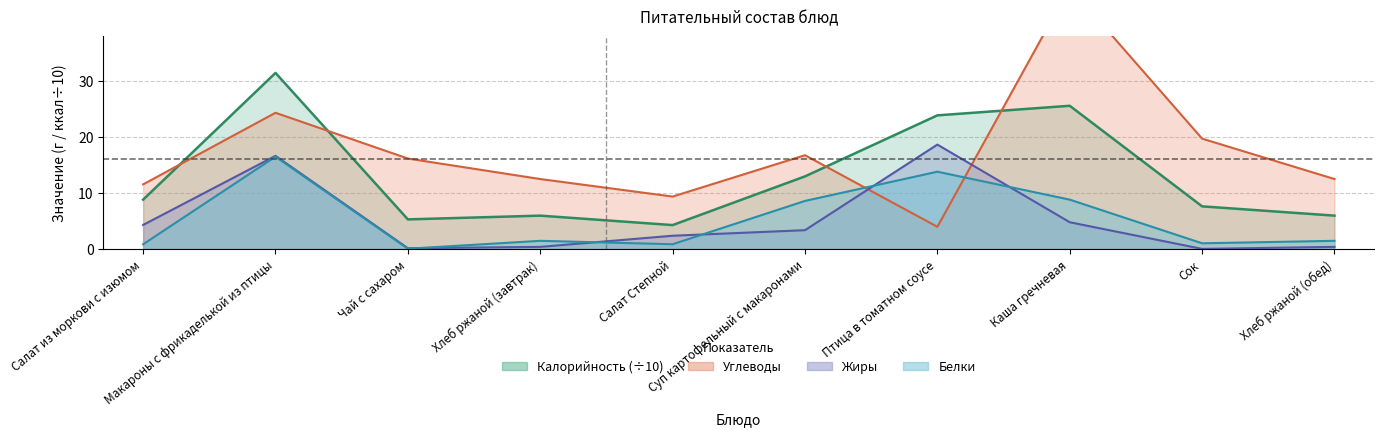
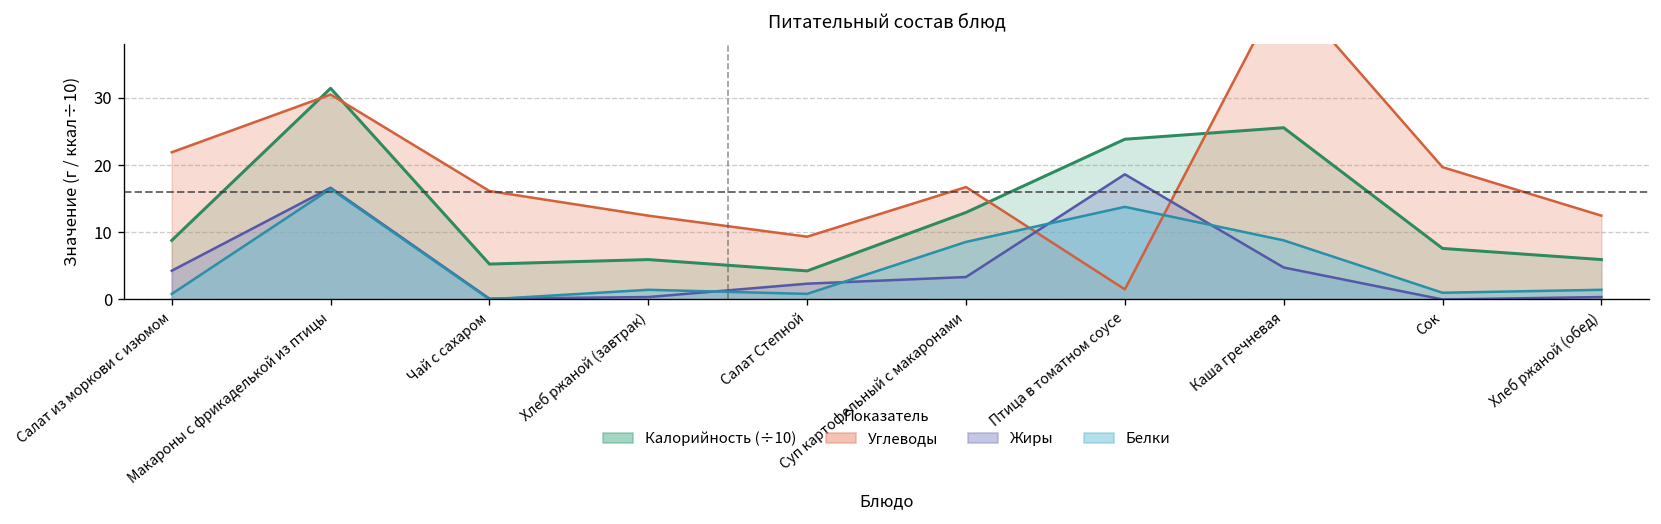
  {
    "Углеводы": {
-     "Салат из моркови с изюмом": 12,
-     "Макароны с фрикаделькой из птицы": 24,
+     "Салат из моркови с изюмом": 22,
+     "Макароны с фрикаделькой из птицы": 31,
      "Чай с сахаром": 16,
      "Хлеб ржаной (завтрак)": 12,
      "Салат Степной": 9,
      "Суп картофельный с макаронами": 17,
-     "Птица в томатном соусе": 4,
+     "Птица в томатном соусе": 2,
      "Сок": 20,
      "Хлеб ржаной (обед)": 12
    }
  }
